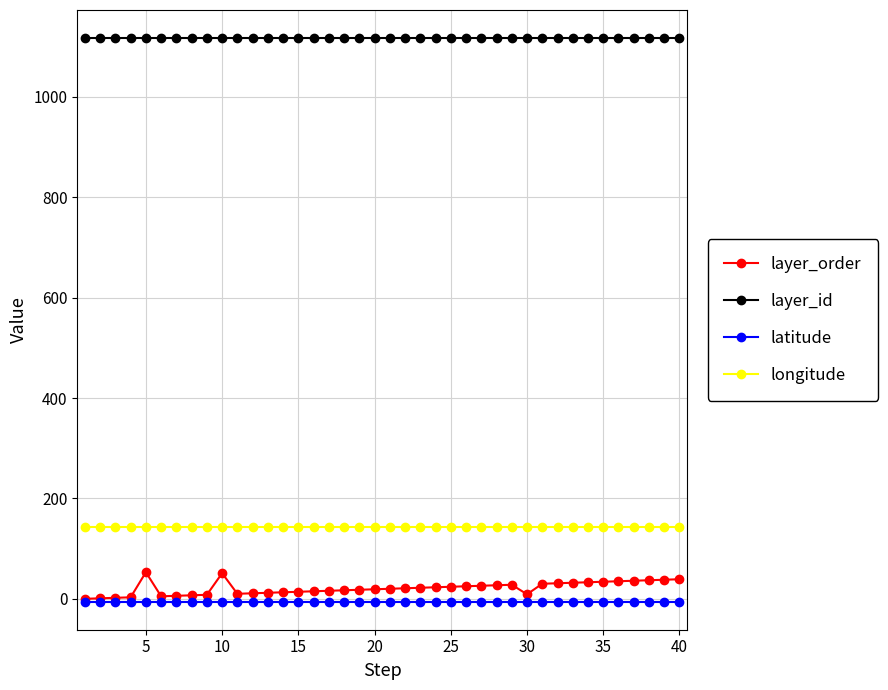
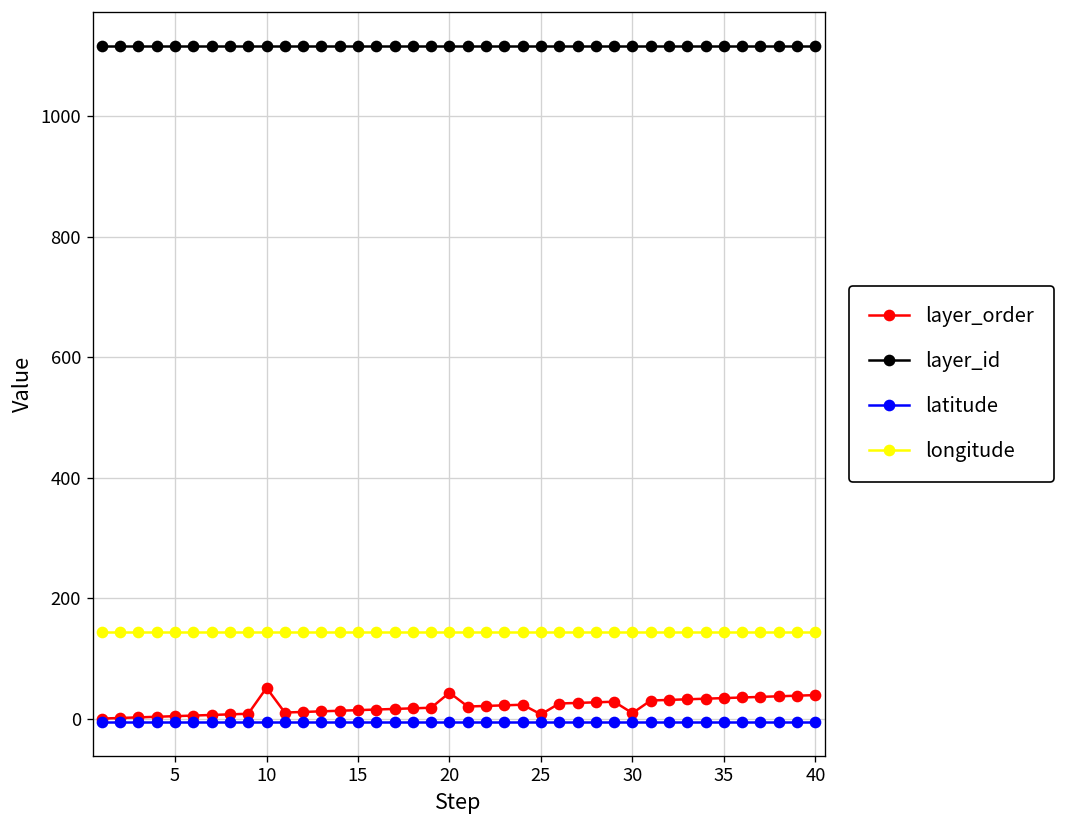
  {
    "layer_order": {
-     "5": 50,
+     "5": 0,
      "10": 50,
      "15": 10,
-     "20": 20,
-     "25": 20,
+     "20": 40,
+     "25": 10,
      "30": 10,
      "35": 30,
      "40": 40
    },
    "layer_id": {
      "5": 1120,
      "10": 1120,
      "15": 1120,
      "20": 1120,
      "25": 1120,
      "30": 1120,
      "35": 1120,
      "40": 1120
    },
    "latitude": {
      "5": -10,
      "10": -10,
      "15": -10,
      "20": -10,
      "25": -10,
      "30": -10,
      "35": -10,
      "40": -10
    },
    "longitude": {
      "5": 140,
      "10": 140,
      "15": 140,
      "20": 140,
      "25": 140,
      "30": 140,
      "35": 140,
      "40": 140
    }
  }
